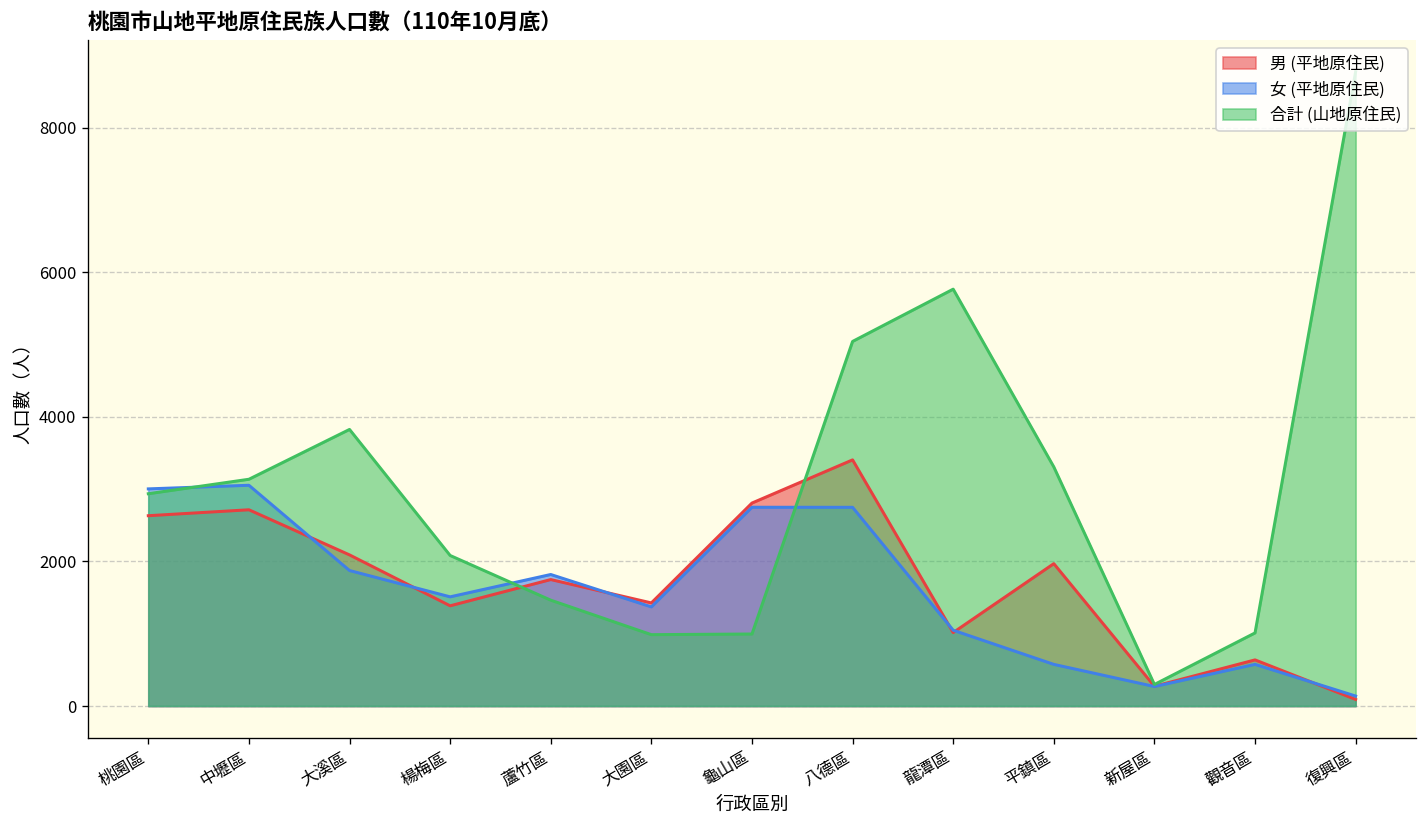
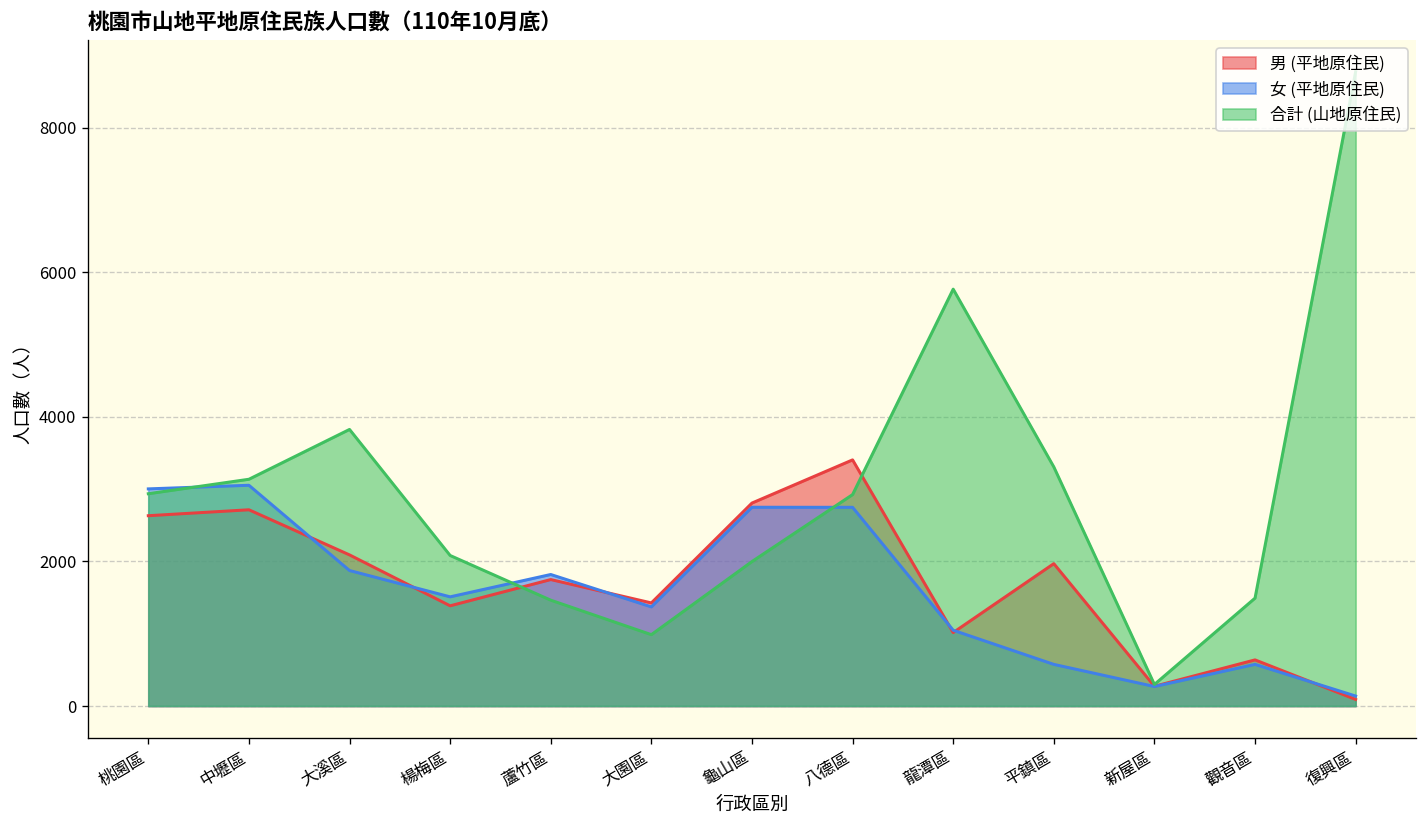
  {
    "男 (平地原住民)": {
      "桃園區": 2600,
      "中壢區": 2700,
      "大溪區": 2100,
      "楊梅區": 1400,
      "蘆竹區": 1700,
      "大園區": 1400,
      "龜山區": 2800,
      "八德區": 3400,
      "平鎮區": 2000,
      "觀音區": 600,
      "復興區": 100
    },
    "女 (平地原住民)": {
      "桃園區": 3000,
      "中壢區": 3100,
      "大溪區": 1900,
      "楊梅區": 1500,
      "蘆竹區": 1800,
      "大園區": 1400,
      "龜山區": 2700,
      "八德區": 2700,
      "平鎮區": 600,
      "觀音區": 600,
      "復興區": 100
    },
    "合計 (山地原住民)": {
      "桃園區": 2900,
      "中壢區": 3100,
      "大溪區": 3800,
      "楊梅區": 2100,
      "蘆竹區": 1500,
      "大園區": 1000,
-     "龜山區": 1000,
-     "八德區": 5000,
+     "龜山區": 2000,
+     "八德區": 2900,
      "龍潭區": 5800,
      "平鎮區": 3300,
-     "觀音區": 1000
+     "觀音區": 1500
    }
  }
